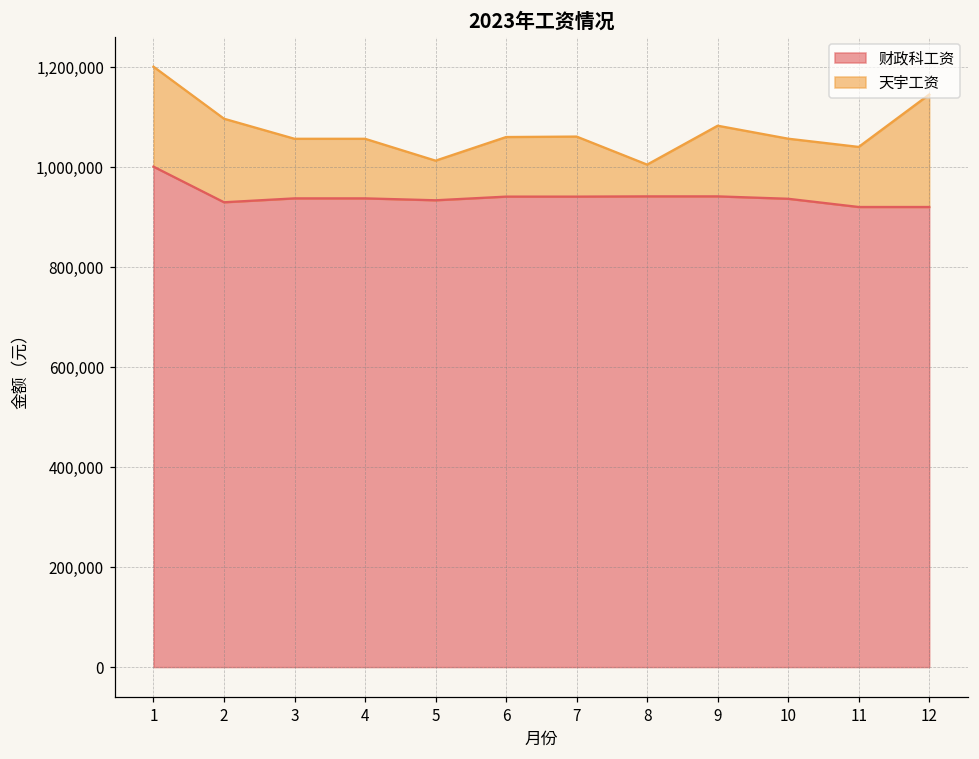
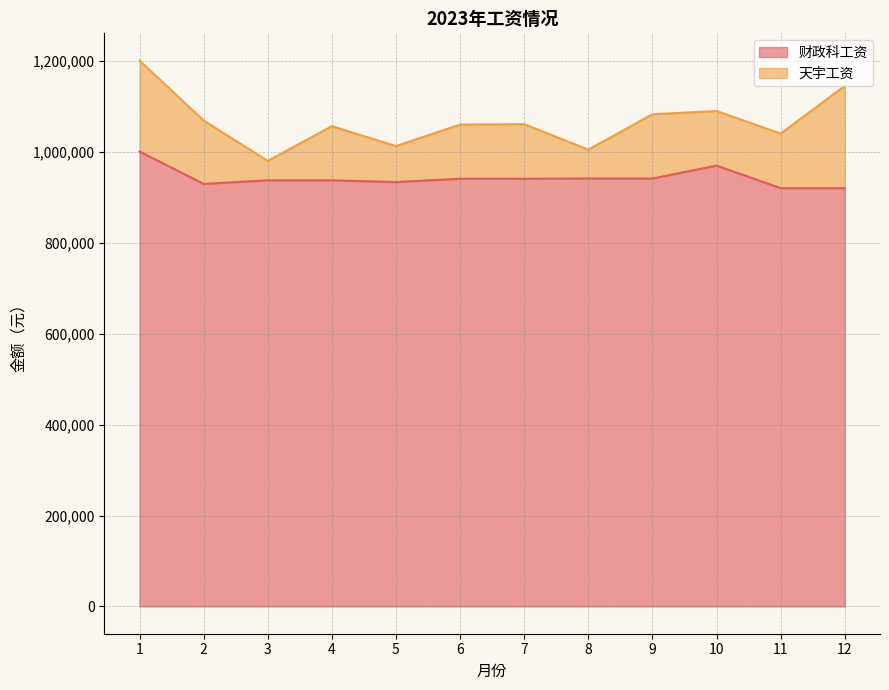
  {
    "财政科工资": {
      "1": "1,000,000",
      "2": "930,000",
      "3": "940,000",
      "4": "940,000",
      "5": "930,000",
      "6": "940,000",
      "7": "940,000",
      "8": "940,000",
      "9": "940,000",
-     "10": "940,000",
+     "10": "970,000",
      "11": "920,000",
      "12": "920,000"
    },
    "天宇工资": {
      "1": "200,000",
-     "2": "170,000",
-     "3": "120,000",
+     "2": "140,000",
+     "3": "40,000",
      "4": "120,000",
      "5": "80,000",
      "6": "120,000",
      "7": "120,000",
      "8": "60,000",
      "9": "140,000",
      "10": "120,000",
      "11": "120,000"
    }
  }
